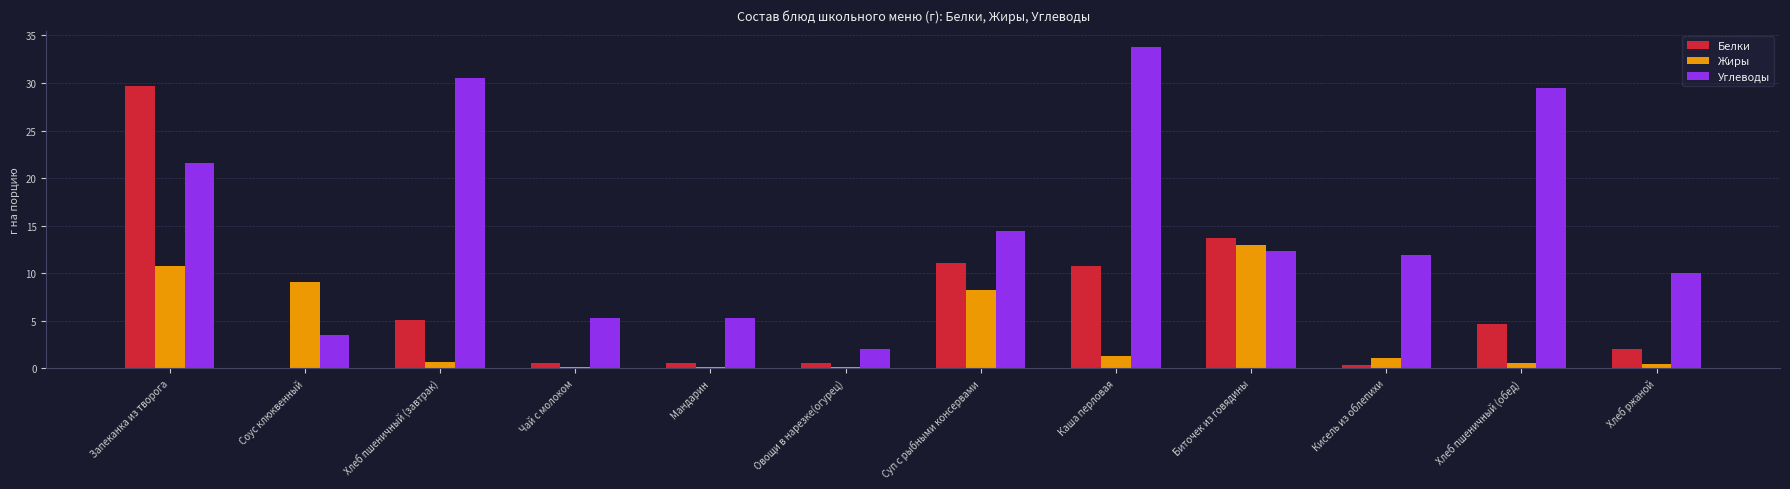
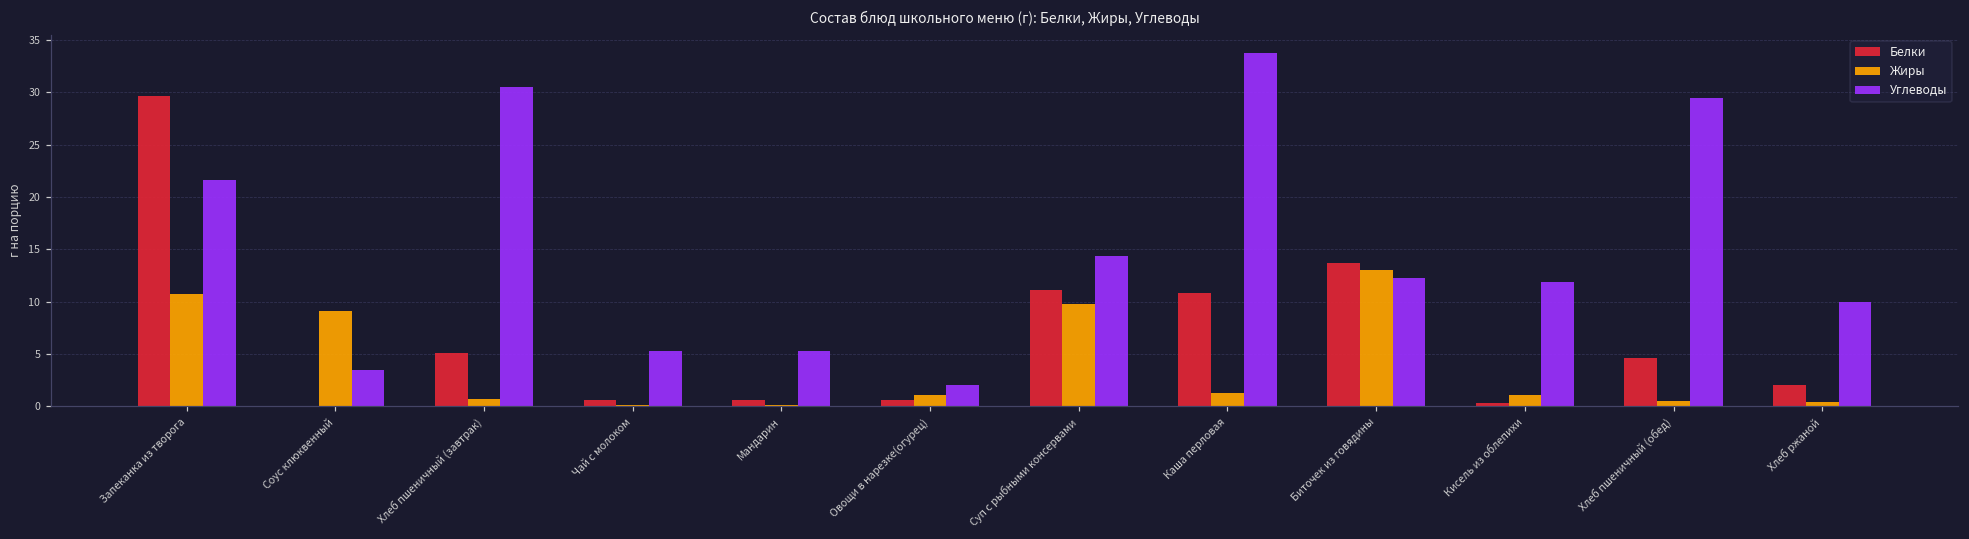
  {
    "Белки": {
      "Запеканка из творога": 30,
      "Соус клюквенный": 0,
      "Хлеб пшеничный (завтрак)": 5,
      "Чай с молоком": 1,
      "Мандарин": 1,
      "Овощи в нарезке(огурец)": 1,
      "Суп с рыбными консервами": 11,
      "Каша перловая": 11,
      "Биточек из говядины": 14,
      "Кисель из облепихи": 0,
      "Хлеб пшеничный (обед)": 5,
      "Хлеб ржаной": 2
    },
    "Жиры": {
      "Запеканка из творога": 11,
      "Соус клюквенный": 9,
      "Хлеб пшеничный (завтрак)": 1,
-     "Овощи в нарезке(огурец)": 0,
-     "Суп с рыбными консервами": 8,
+     "Овощи в нарезке(огурец)": 1,
+     "Суп с рыбными консервами": 10,
      "Каша перловая": 1,
      "Биточек из говядины": 13,
      "Кисель из облепихи": 1,
      "Хлеб пшеничный (обед)": 1,
      "Хлеб ржаной": 0
    },
    "Углеводы": {
      "Запеканка из творога": 22,
      "Соус клюквенный": 4,
      "Хлеб пшеничный (завтрак)": 31,
      "Чай с молоком": 5,
      "Мандарин": 5,
      "Овощи в нарезке(огурец)": 2,
      "Суп с рыбными консервами": 14,
      "Каша перловая": 34,
      "Биточек из говядины": 12,
      "Кисель из облепихи": 12,
      "Хлеб пшеничный (обед)": 30,
      "Хлеб ржаной": 10
    }
  }
